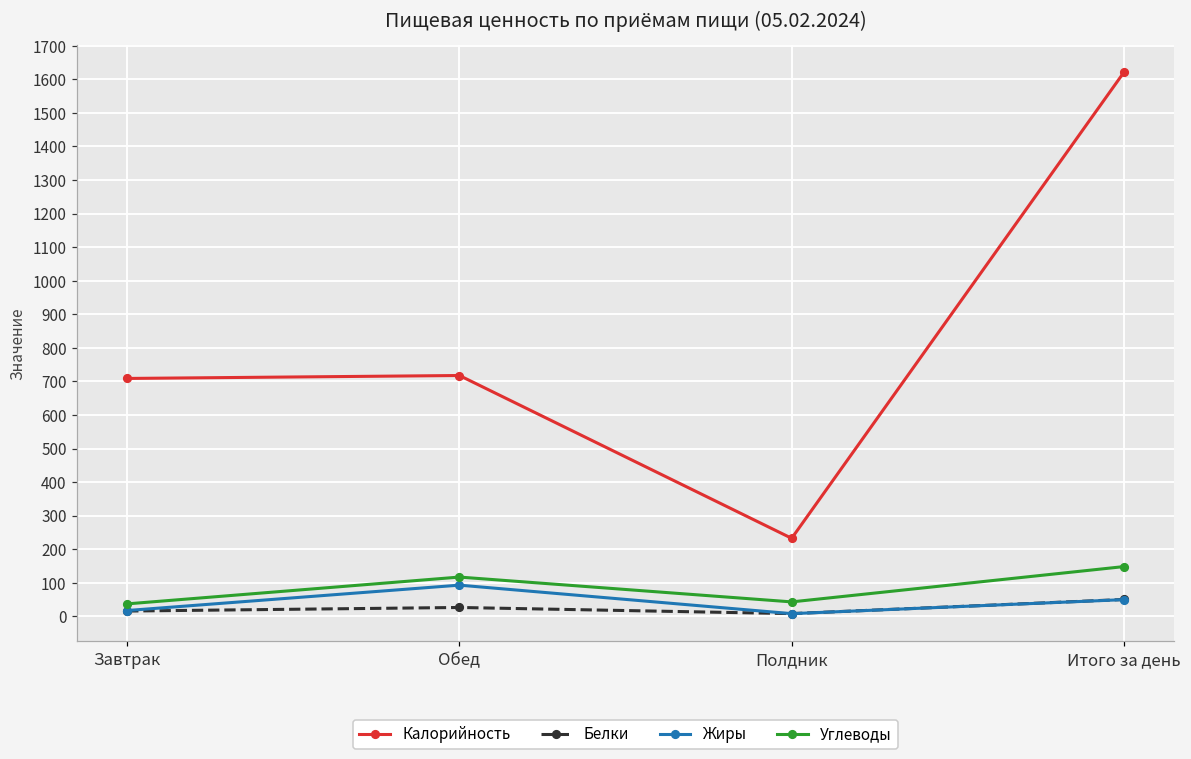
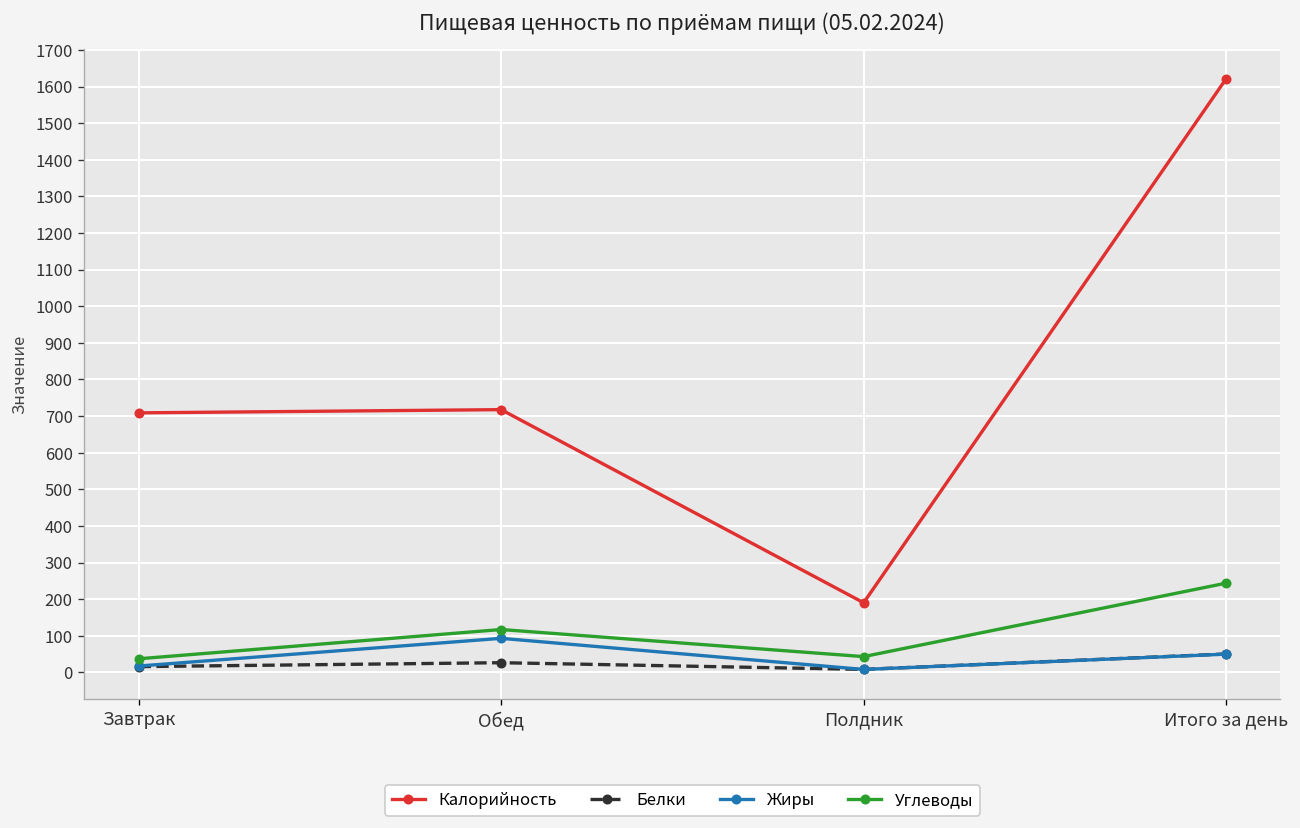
  {
    "Калорийность": {
      "Завтрак": 710,
      "Обед": 720,
-     "Полдник": 230,
+     "Полдник": 190,
      "Итого за день": 1620
    },
    "Белки": {
      "Обед": 30
    },
    "Жиры": {
      "Обед": 90
    },
    "Углеводы": {
      "Завтрак": 40,
      "Обед": 120,
      "Полдник": 40,
-     "Итого за день": 150
+     "Итого за день": 240
    }
  }
